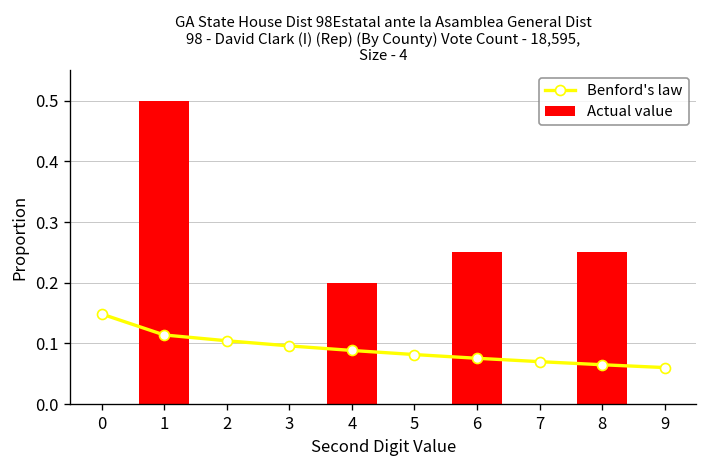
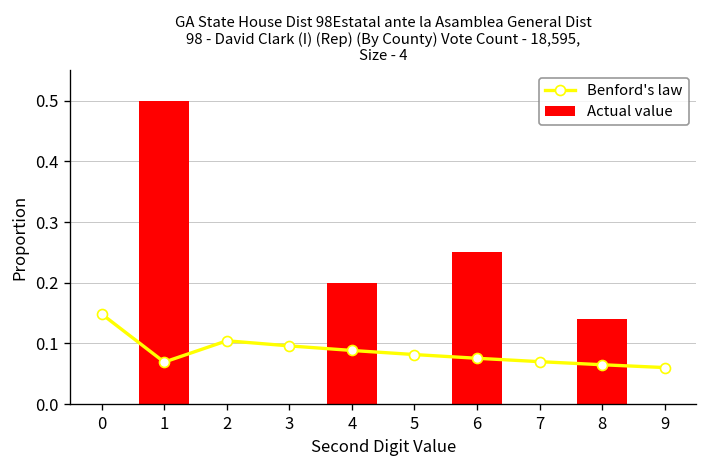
  {
    "Benford's law": {
      "0": 0.15,
-     "1": 0.11,
+     "1": 0.07,
      "2": 0.10,
      "3": 0.10,
      "4": 0.09,
      "5": 0.08,
      "6": 0.08,
      "7": 0.07,
      "8": 0.06,
      "9": 0.06
    },
    "Actual value": {
      "0": 0.00,
      "1": 0.50,
      "2": 0.00,
      "3": 0.00,
      "4": 0.20,
      "5": 0.00,
      "6": 0.25,
      "7": 0.00,
-     "8": 0.25,
+     "8": 0.14,
      "9": 0.00
    }
  }
